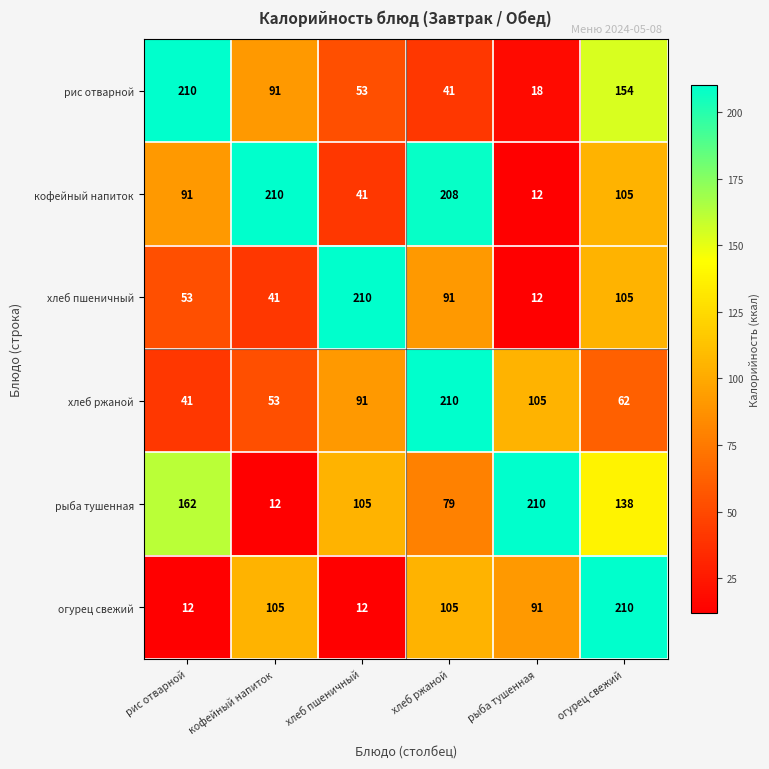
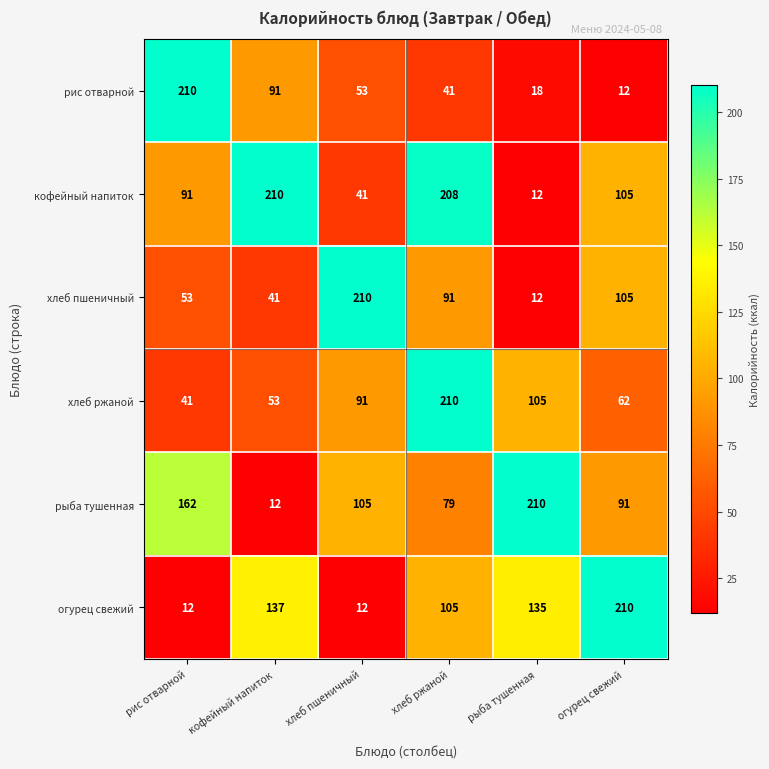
  {
    "рис отварной": {
      "рис отварной": 210,
      "кофейный напиток": 91,
      "хлеб пшеничный": 53,
      "хлеб ржаной": 41,
      "рыба тушенная": 18,
-     "огурец свежий": 154
+     "огурец свежий": 12
    },
    "кофейный напиток": {
      "рис отварной": 91,
      "кофейный напиток": 210,
      "хлеб пшеничный": 41,
      "хлеб ржаной": 208,
      "рыба тушенная": 12,
      "огурец свежий": 105
    },
    "хлеб пшеничный": {
      "рис отварной": 53,
      "кофейный напиток": 41,
      "хлеб пшеничный": 210,
      "хлеб ржаной": 91,
      "рыба тушенная": 12,
      "огурец свежий": 105
    },
    "хлеб ржаной": {
      "рис отварной": 41,
      "кофейный напиток": 53,
      "хлеб пшеничный": 91,
      "хлеб ржаной": 210,
      "рыба тушенная": 105,
      "огурец свежий": 62
    },
    "рыба тушенная": {
      "рис отварной": 162,
      "кофейный напиток": 12,
      "хлеб пшеничный": 105,
      "хлеб ржаной": 79,
      "рыба тушенная": 210,
-     "огурец свежий": 138
+     "огурец свежий": 91
    },
    "огурец свежий": {
      "рис отварной": 12,
-     "кофейный напиток": 105,
+     "кофейный напиток": 137,
      "хлеб пшеничный": 12,
      "хлеб ржаной": 105,
-     "рыба тушенная": 91,
+     "рыба тушенная": 135,
      "огурец свежий": 210
    }
  }
